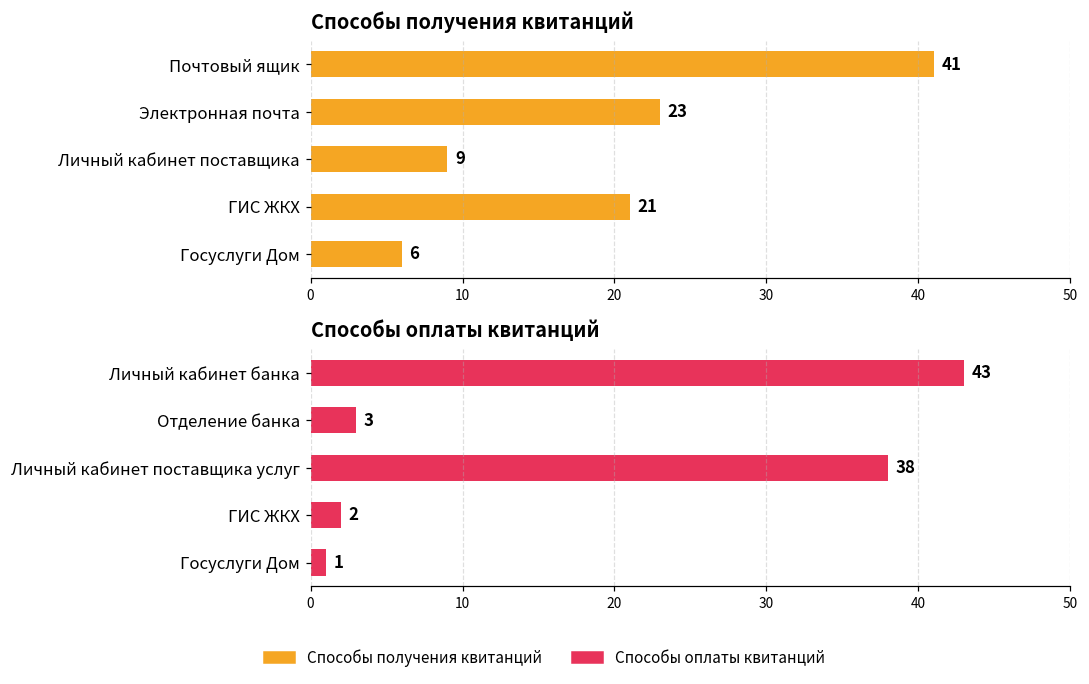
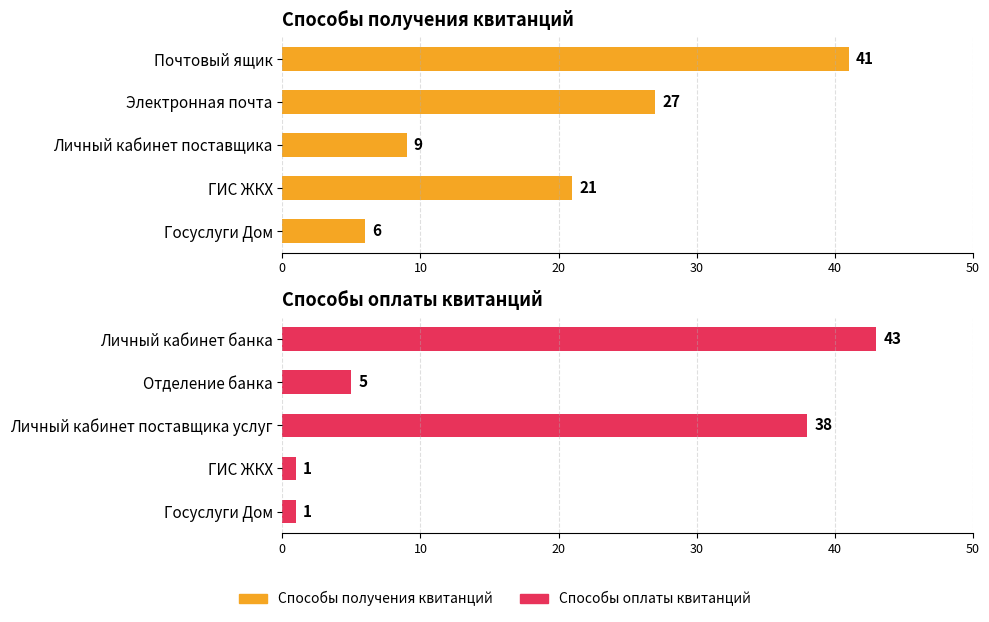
  {
    "Способы получения квитанций": {
      "Почтовый ящик": 41,
-     "Электронная почта": 23,
+     "Электронная почта": 27,
      "Личный кабинет поставщика": 9,
      "ГИС ЖКХ": 21,
      "Госуслуги Дом": 6
    },
    "Способы оплаты квитанций": {
      "Личный кабинет банка": 43,
-     "Отделение банка": 3,
+     "Отделение банка": 5,
      "Личный кабинет поставщика услуг": 38,
-     "ГИС ЖКХ": 2,
+     "ГИС ЖКХ": 1,
      "Госуслуги Дом": 1
    }
  }
